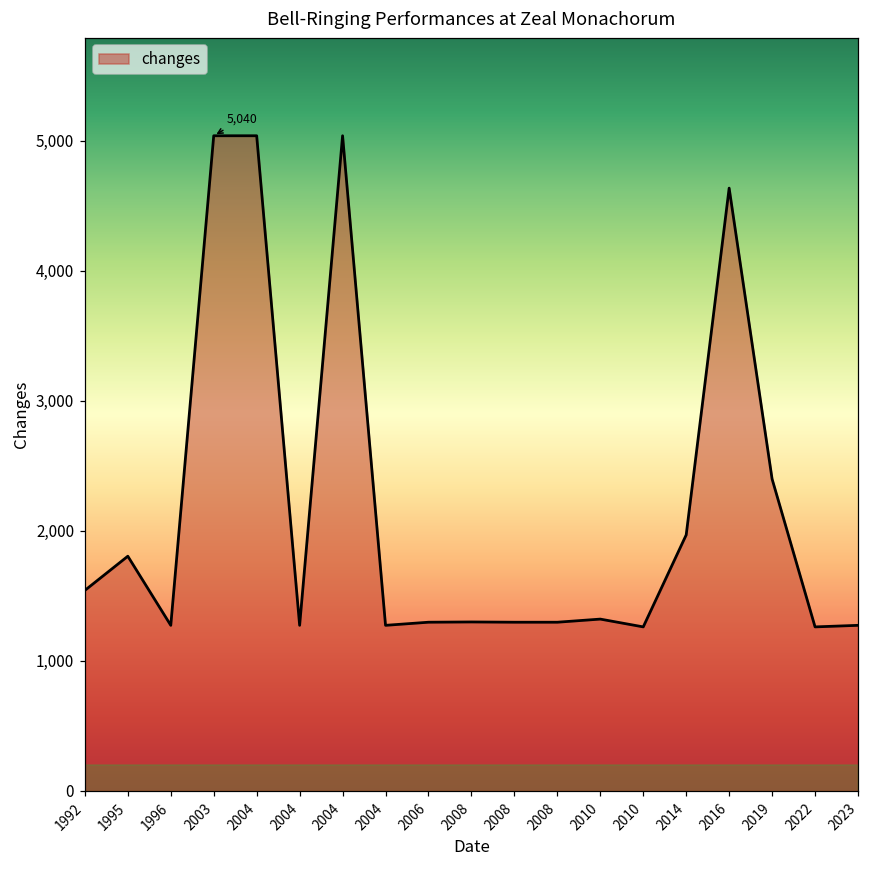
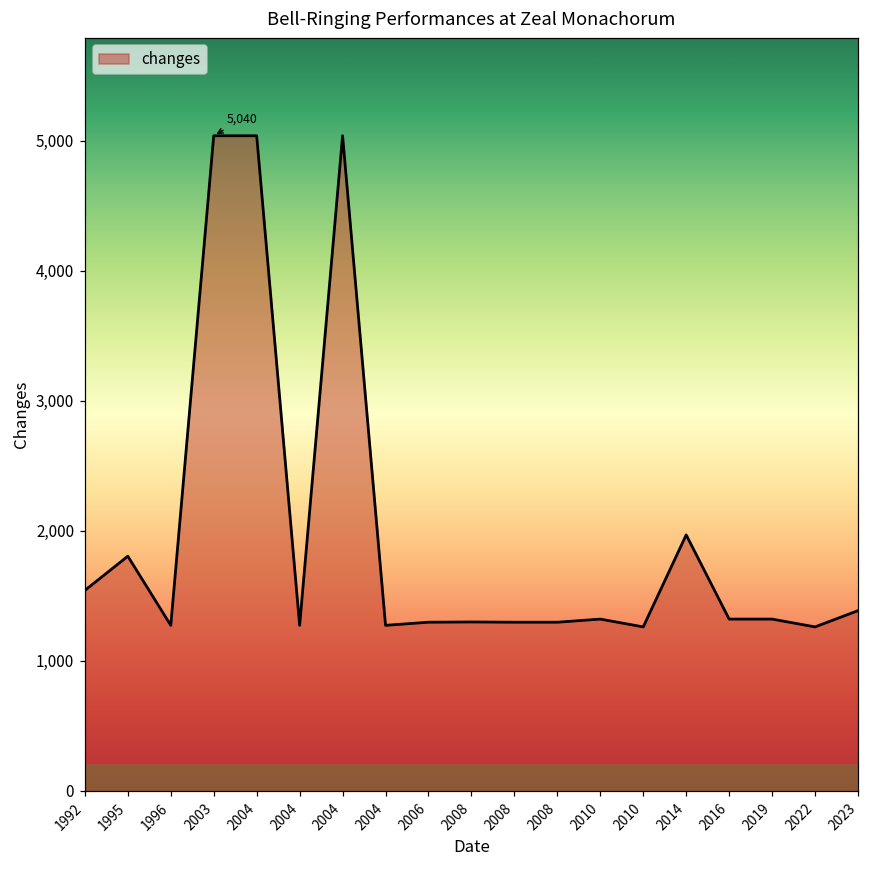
  {
    "1992": "1,540",
    "1995": "1,800",
    "1996": "1,270",
    "2006": "1,300",
    "2014": "1,970",
-   "2016": "4,640",
-   "2019": "2,400",
+   "2016": "1,320",
+   "2019": "1,320",
    "2022": "1,260",
-   "2023": "1,270"
+   "2023": "1,390"
  }
